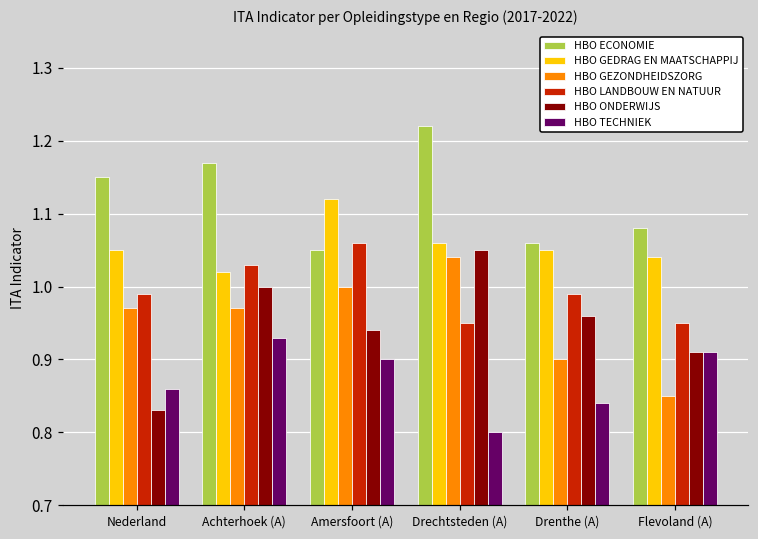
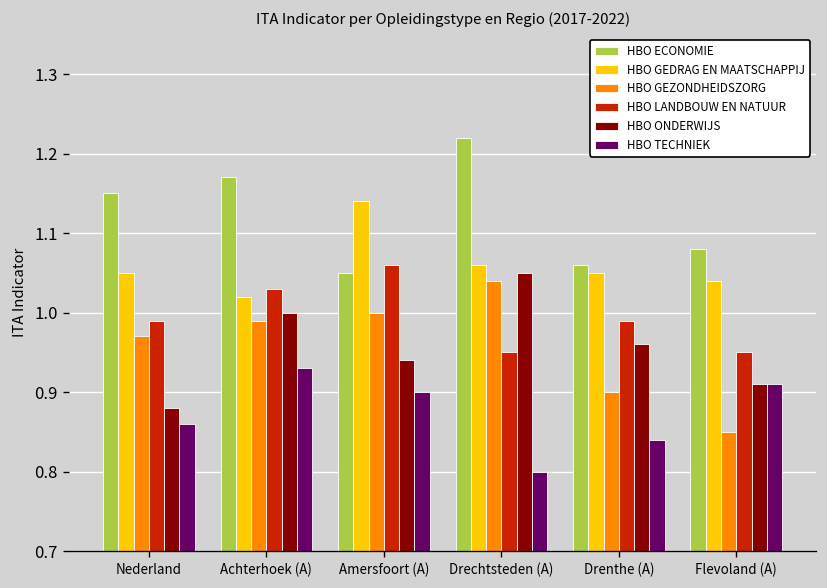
  {
    "HBO ECONOMIE": {
      "Nederland": 1.15,
      "Achterhoek (A)": 1.17,
      "Amersfoort (A)": 1.05,
      "Drechtsteden (A)": 1.22,
      "Drenthe (A)": 1.06,
      "Flevoland (A)": 1.08
    },
    "HBO GEDRAG EN MAATSCHAPPIJ": {
      "Nederland": 1.05,
      "Achterhoek (A)": 1.02,
-     "Amersfoort (A)": 1.12,
+     "Amersfoort (A)": 1.14,
      "Drechtsteden (A)": 1.06,
      "Drenthe (A)": 1.05,
      "Flevoland (A)": 1.04
    },
    "HBO GEZONDHEIDSZORG": {
      "Nederland": 0.97,
-     "Achterhoek (A)": 0.97,
+     "Achterhoek (A)": 0.99,
      "Amersfoort (A)": 1.00,
      "Drechtsteden (A)": 1.04,
      "Drenthe (A)": 0.90,
      "Flevoland (A)": 0.85
    },
    "HBO LANDBOUW EN NATUUR": {
      "Nederland": 0.99,
      "Achterhoek (A)": 1.03,
      "Amersfoort (A)": 1.06,
      "Drechtsteden (A)": 0.95,
      "Drenthe (A)": 0.99,
      "Flevoland (A)": 0.95
    },
    "HBO ONDERWIJS": {
-     "Nederland": 0.83,
+     "Nederland": 0.88,
      "Achterhoek (A)": 1.00,
      "Amersfoort (A)": 0.94,
      "Drechtsteden (A)": 1.05,
      "Drenthe (A)": 0.96,
      "Flevoland (A)": 0.91
    },
    "HBO TECHNIEK": {
      "Nederland": 0.86,
      "Achterhoek (A)": 0.93,
      "Amersfoort (A)": 0.90,
      "Drechtsteden (A)": 0.80,
      "Drenthe (A)": 0.84,
      "Flevoland (A)": 0.91
    }
  }
